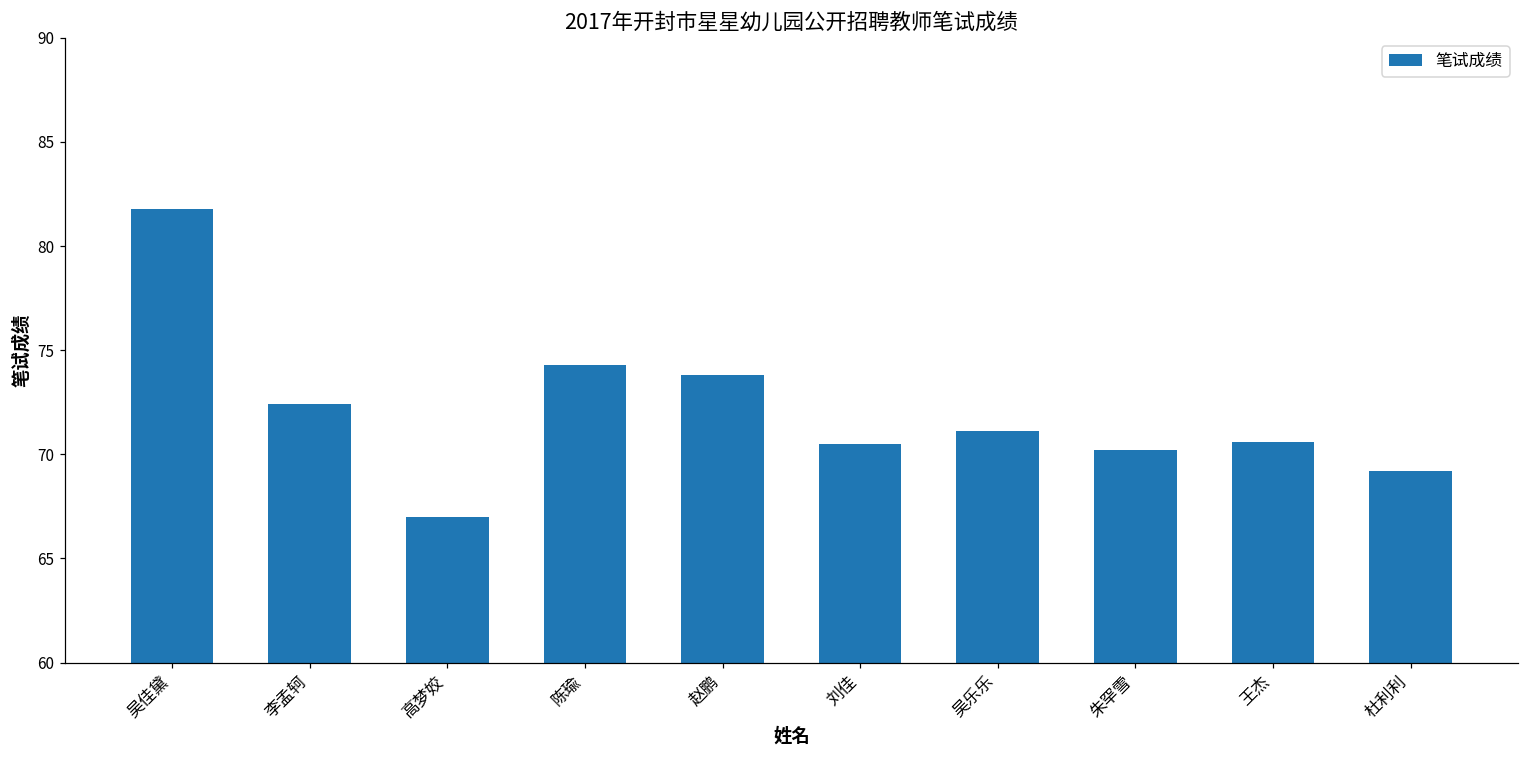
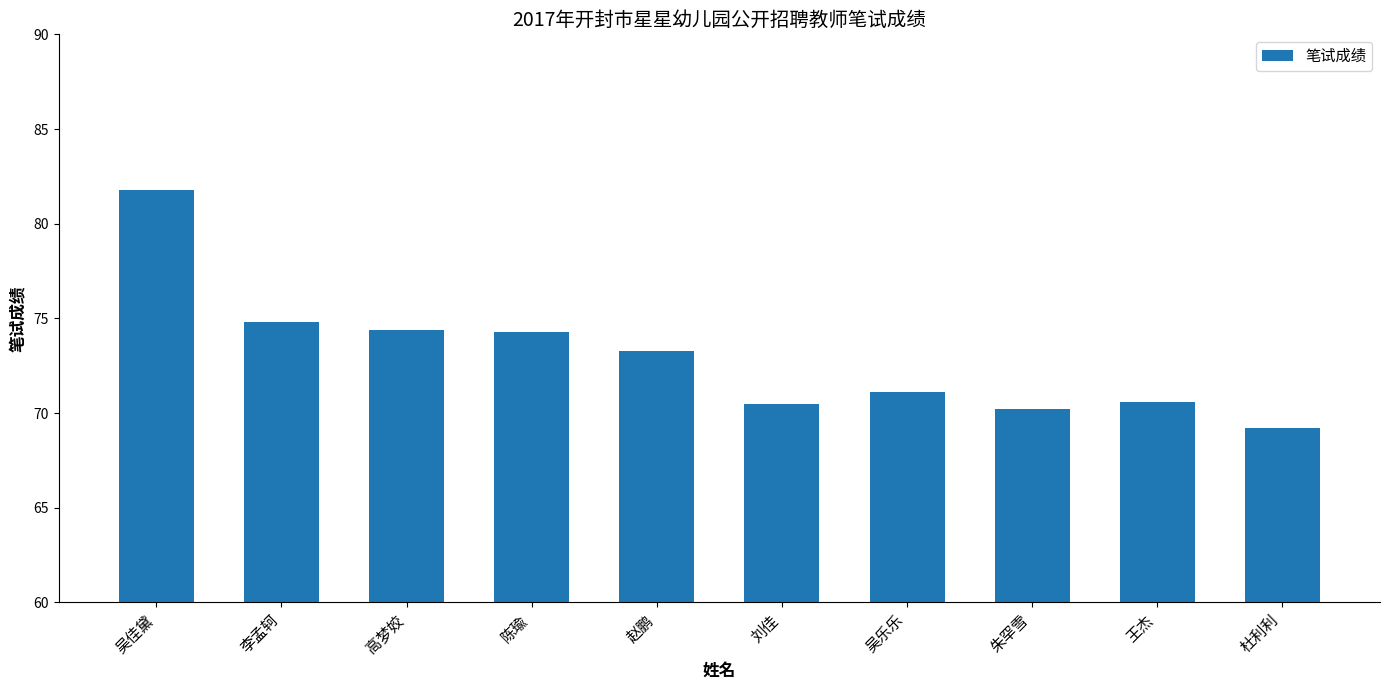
  {
    "吴佳黛": 81.8,
-   "李孟轲": 72.4,
-   "高梦姣": 67.0,
+   "李孟轲": 74.8,
+   "高梦姣": 74.4,
    "陈瑜": 74.3,
-   "赵鹏": 73.8,
+   "赵鹏": 73.3,
    "刘佳": 70.5,
    "吴乐乐": 71.1,
    "朱罕雪": 70.2,
    "王杰": 70.6,
    "杜利利": 69.2
  }
